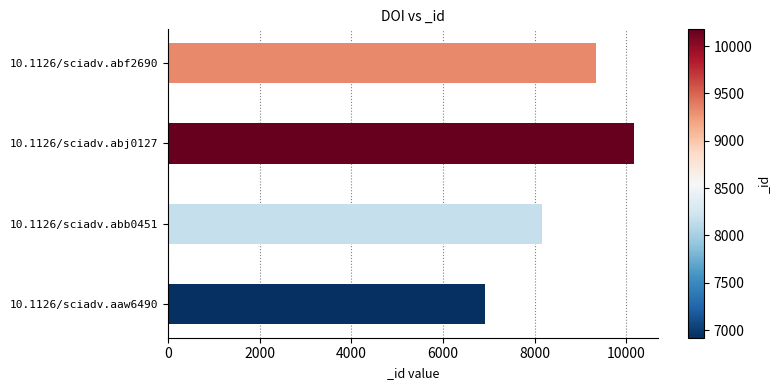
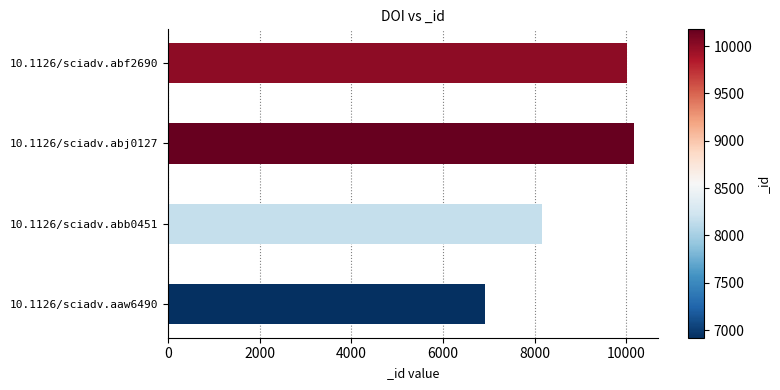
  {
-   "10.1126/sciadv.abf2690": 9300,
+   "10.1126/sciadv.abf2690": 10000,
    "10.1126/sciadv.abj0127": 10200,
    "10.1126/sciadv.abb0451": 8200,
    "10.1126/sciadv.aaw6490": 6900
  }
